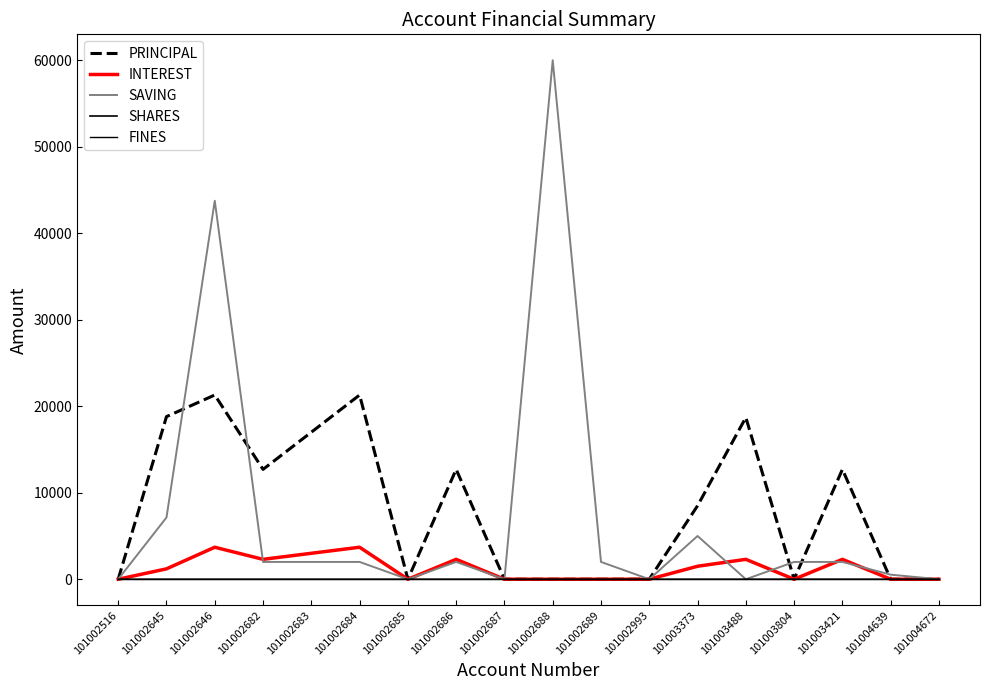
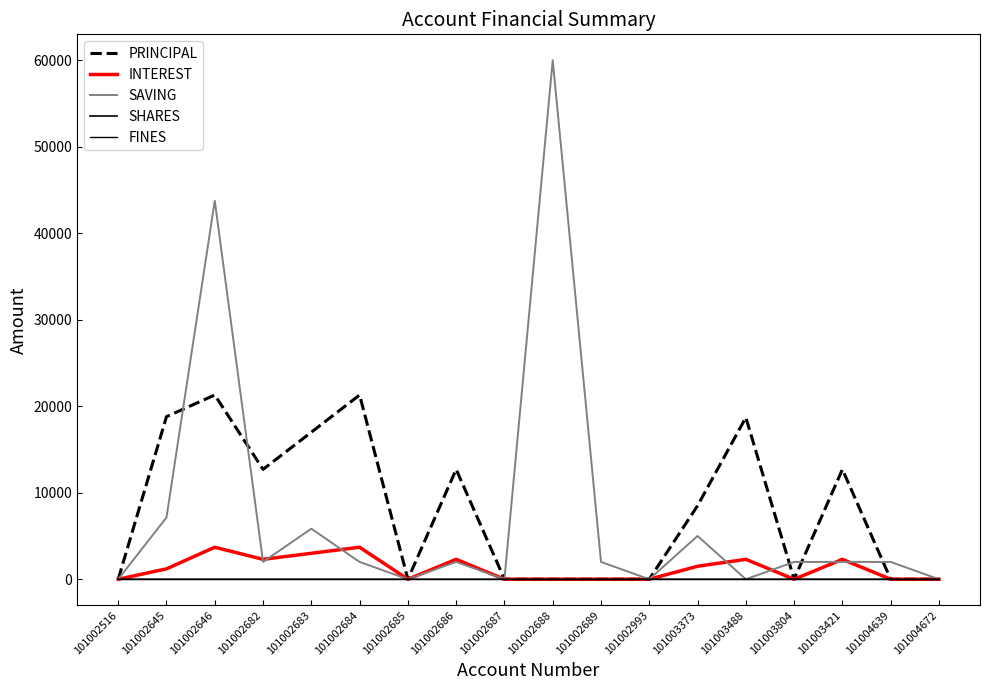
  {
    "INTEREST": {
      "101002645": 1000,
      "101002646": 4000,
      "101002682": 2000,
      "101002683": 3000,
      "101002684": 4000,
      "101002686": 2000,
      "101003373": 2000,
      "101003488": 2000,
      "101003421": 2000
    },
    "SAVING": {
      "101002645": 7000,
      "101002646": 44000,
      "101002682": 2000,
-     "101002683": 2000,
+     "101002683": 6000,
      "101002684": 2000,
      "101002686": 2000,
      "101002688": 60000,
      "101002689": 2000,
      "101003373": 5000,
      "101003804": 2000,
      "101003421": 2000,
-     "101004639": 1000
+     "101004639": 2000
    }
  }
